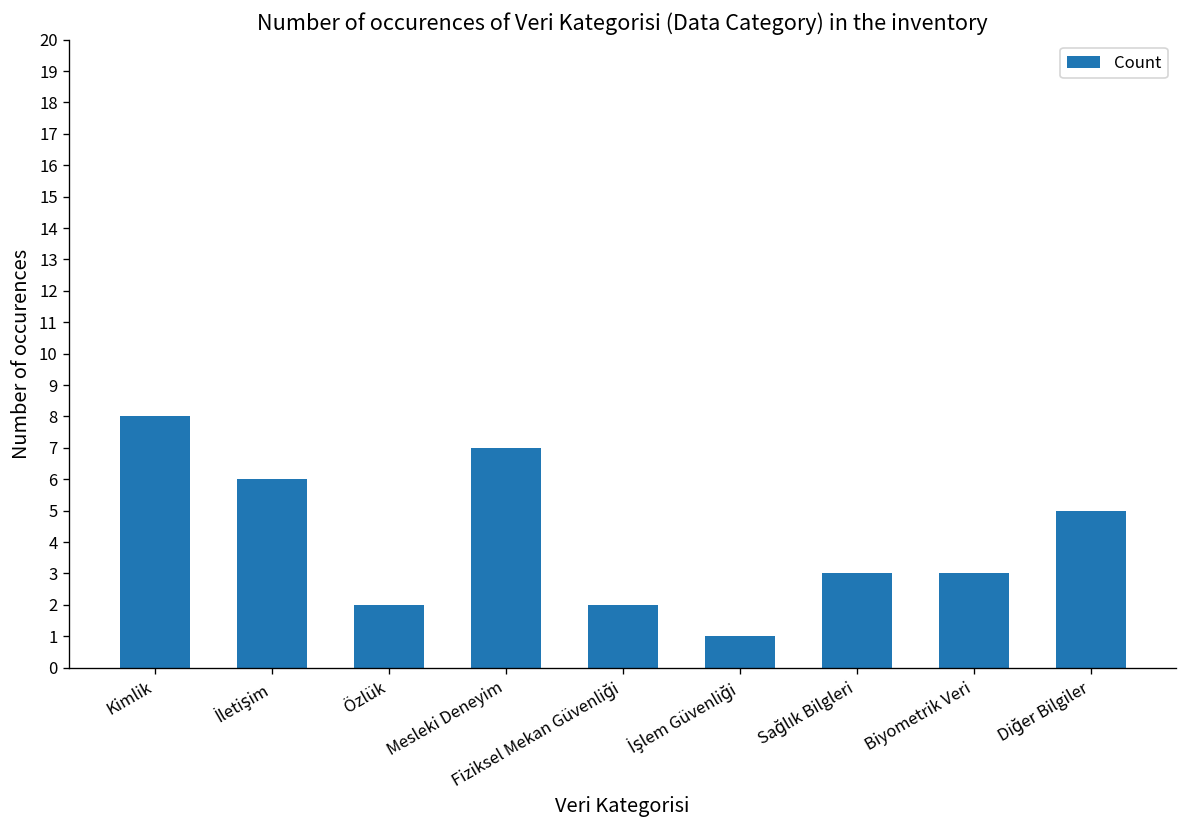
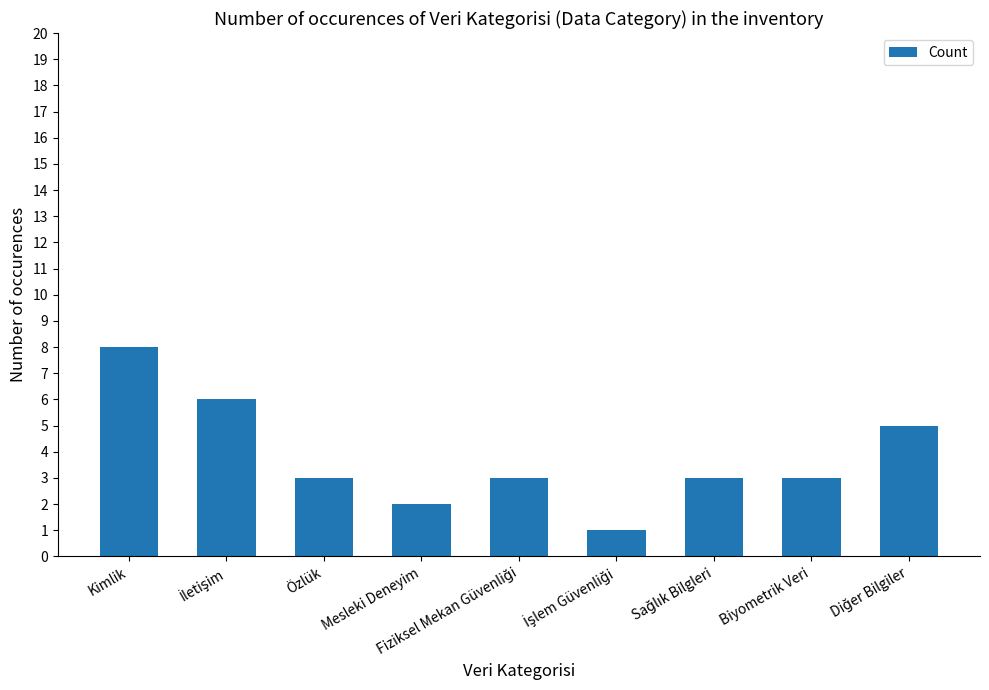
  {
    "Kimlik": 8,
    "İletişim": 6,
-   "Özlük": 2,
-   "Mesleki Deneyim": 7,
-   "Fiziksel Mekan Güvenliği": 2,
+   "Özlük": 3,
+   "Mesleki Deneyim": 2,
+   "Fiziksel Mekan Güvenliği": 3,
    "İşlem Güvenliği": 1,
    "Sağlık Bilgleri": 3,
    "Biyometrik Veri": 3,
    "Diğer Bilgiler": 5
  }
